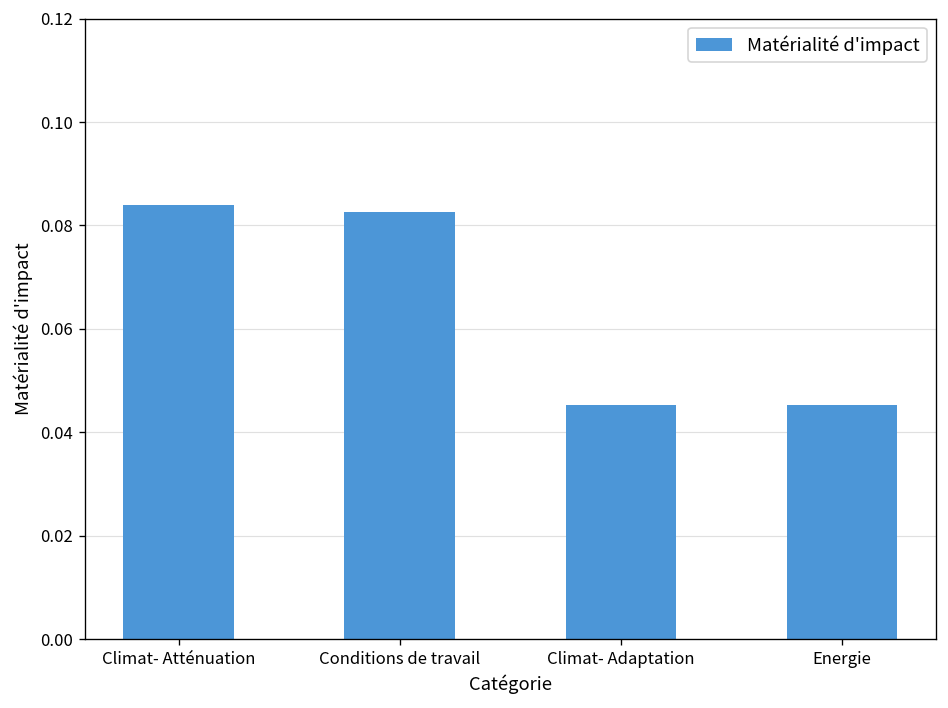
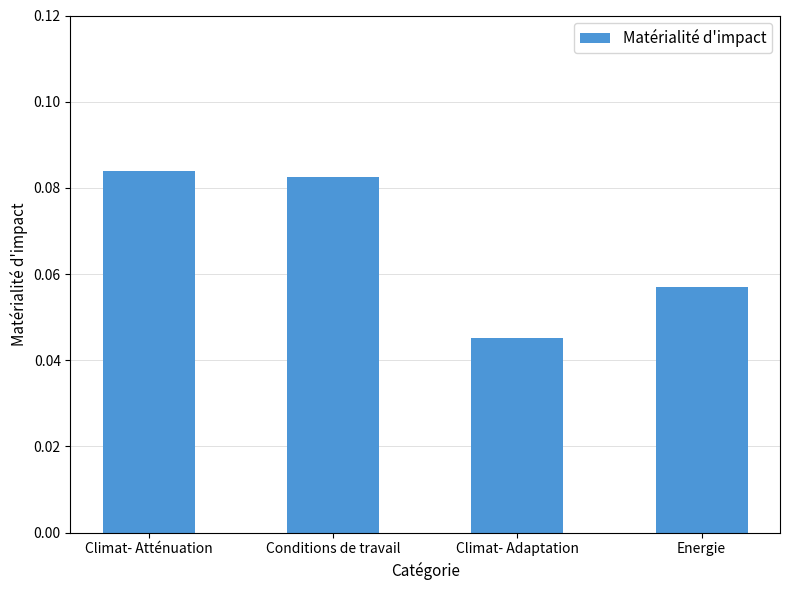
  {
    "Climat- Atténuation": 0.084,
    "Conditions de travail": 0.083,
    "Climat- Adaptation": 0.045,
-   "Energie": 0.045
+   "Energie": 0.057
  }
